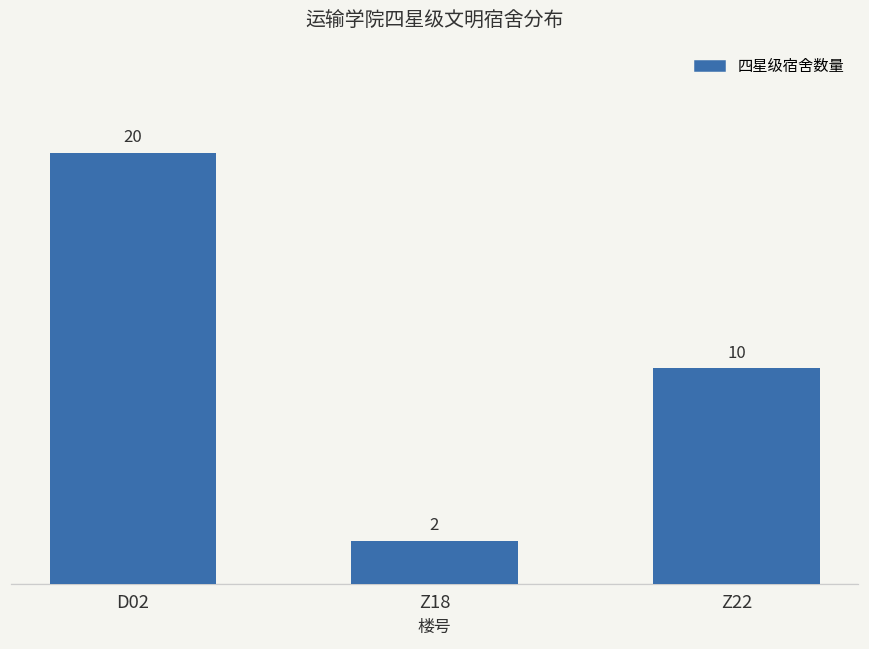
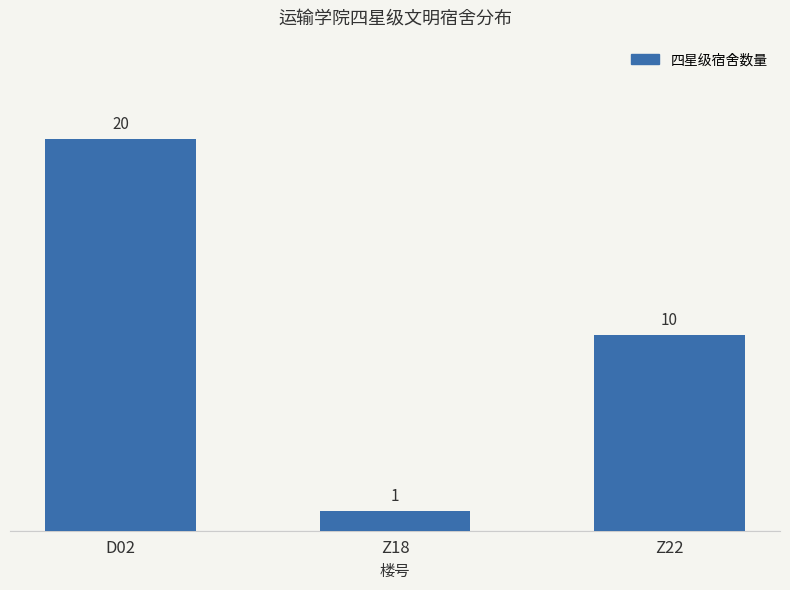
  {
    "D02": 20,
-   "Z18": 2,
+   "Z18": 1,
    "Z22": 10
  }
